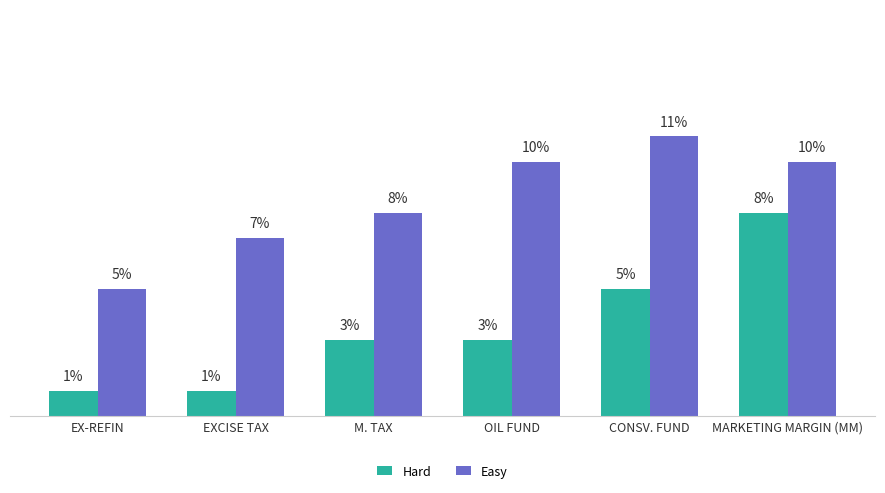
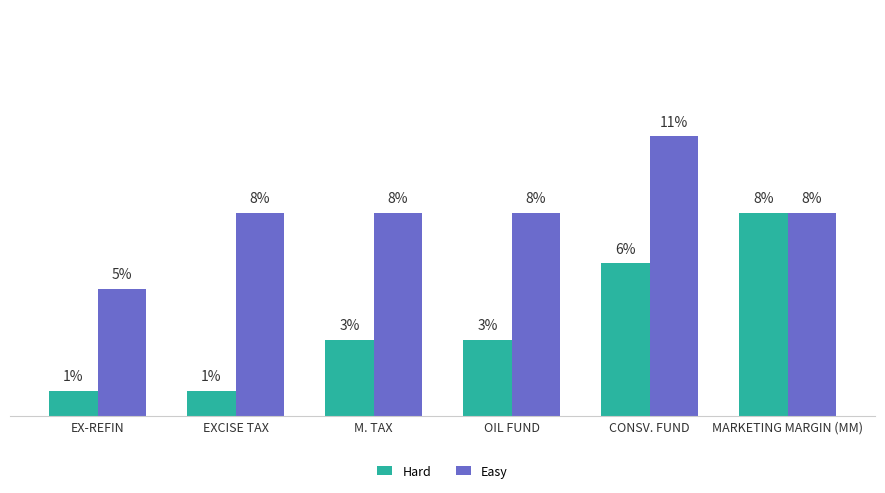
  {
    "Hard": {
      "EX-REFIN": "1%",
      "EXCISE TAX": "1%",
      "M. TAX": "3%",
      "OIL FUND": "3%",
-     "CONSV. FUND": "5%",
+     "CONSV. FUND": "6%",
      "MARKETING MARGIN (MM)": "8%"
    },
    "Easy": {
      "EX-REFIN": "5%",
-     "EXCISE TAX": "7%",
+     "EXCISE TAX": "8%",
      "M. TAX": "8%",
-     "OIL FUND": "10%",
+     "OIL FUND": "8%",
      "CONSV. FUND": "11%",
-     "MARKETING MARGIN (MM)": "10%"
+     "MARKETING MARGIN (MM)": "8%"
    }
  }
